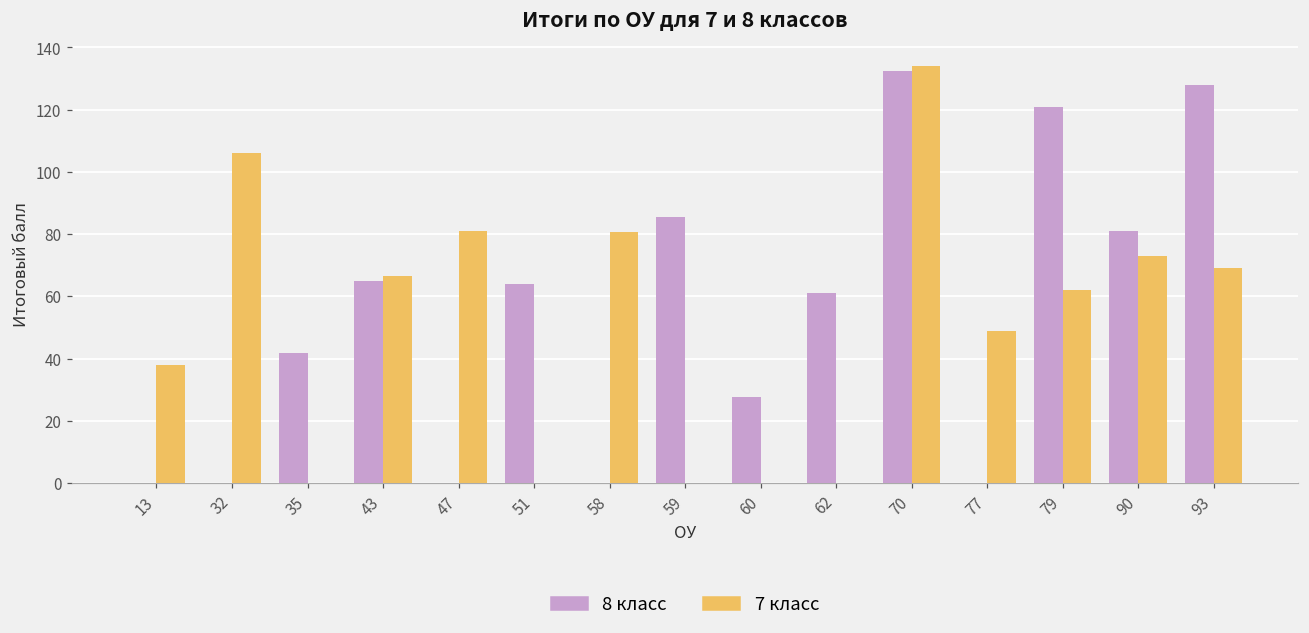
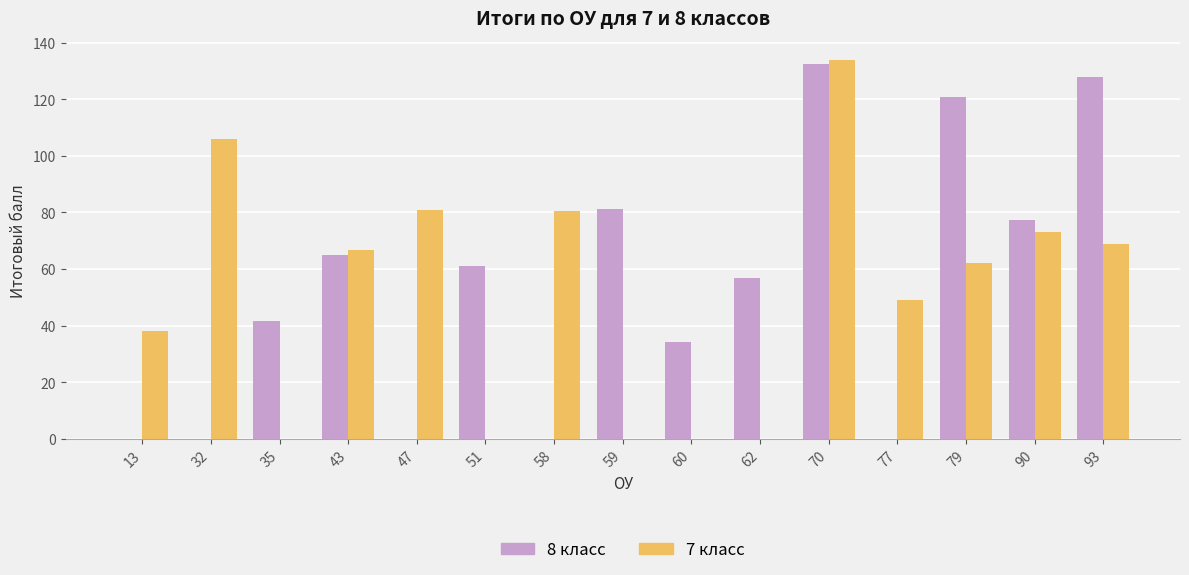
  {
    "8 класс": {
      "13": 0,
      "32": 0,
      "35": 42,
      "43": 65,
      "47": 0,
-     "51": 64,
+     "51": 61,
      "58": 0,
-     "59": 86,
-     "60": 28,
-     "62": 61,
+     "59": 81,
+     "60": 34,
+     "62": 57,
      "70": 132,
      "77": 0,
      "79": 121,
-     "90": 81,
+     "90": 77,
      "93": 128
    },
    "7 класс": {
      "13": 38,
      "32": 106,
      "35": 0,
      "43": 67,
      "47": 81,
      "51": 0,
      "58": 81,
      "59": 0,
      "60": 0,
      "62": 0,
      "70": 134,
      "77": 49,
      "79": 62,
      "90": 73,
      "93": 69
    }
  }
